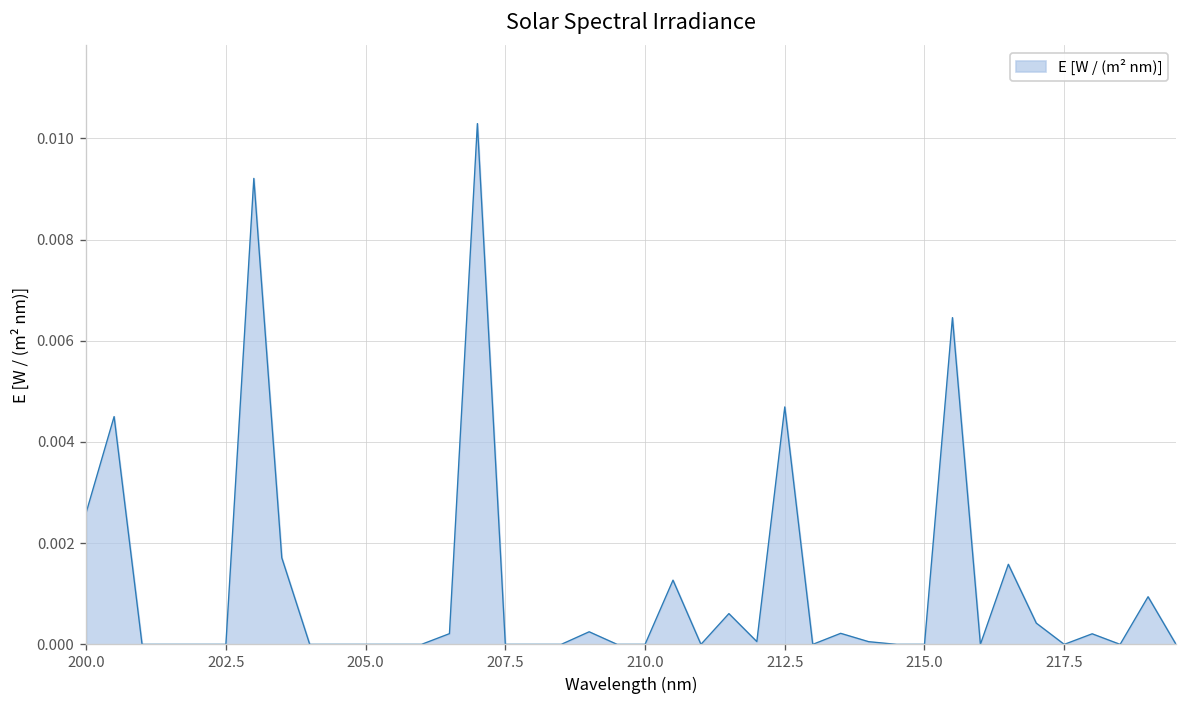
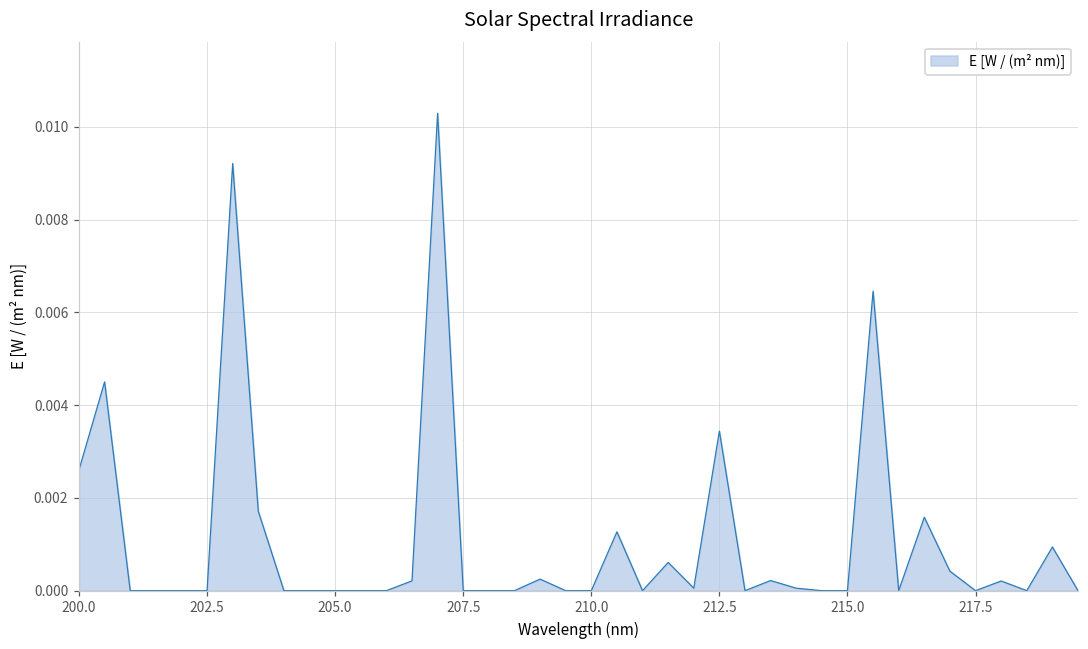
  {
    "200.0": 0.0026,
    "202.5": 0.0000,
    "205.0": 0.0000,
    "207.5": 0.0000,
    "210.0": 0.0000,
-   "212.5": 0.0047,
+   "212.5": 0.0034,
    "215.0": 0.0000,
    "217.5": 0.0000
  }
